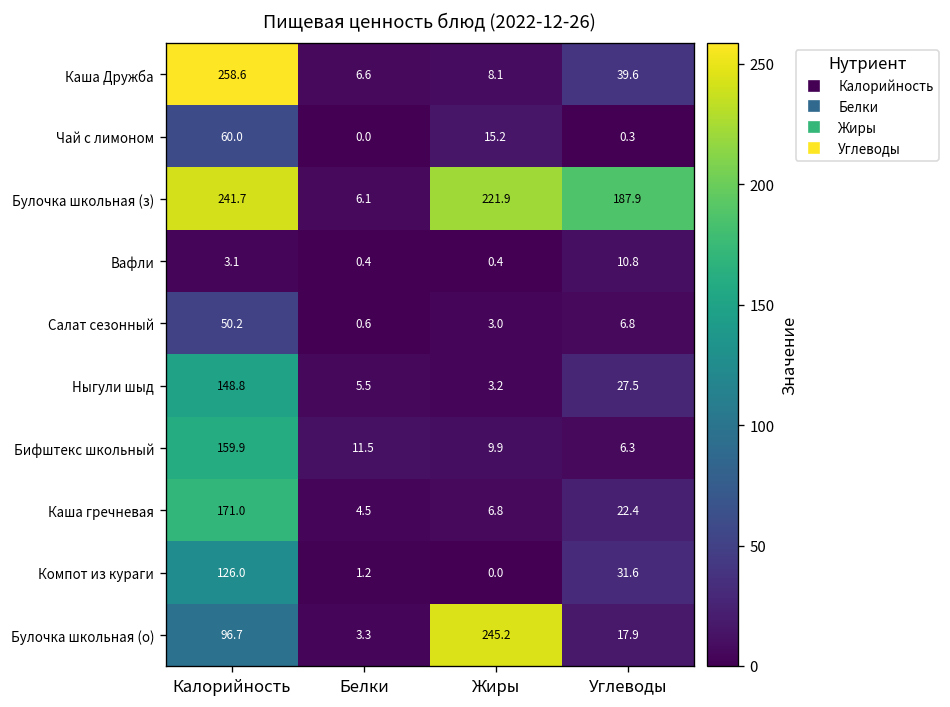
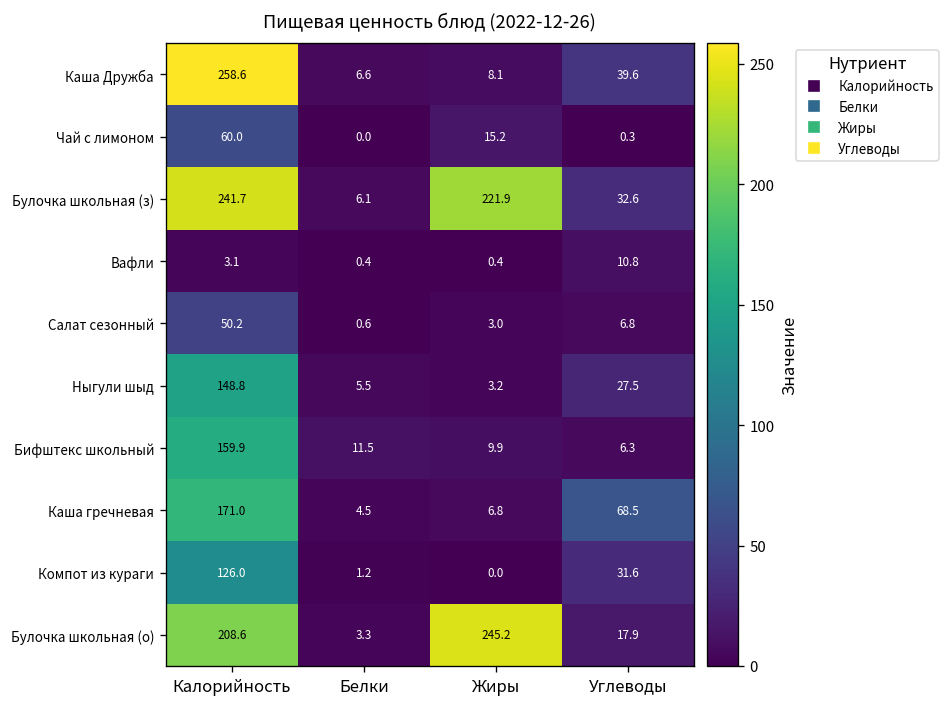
  {
    "Каша Дружба": {
      "Калорийность": 258.6,
      "Белки": 6.6,
      "Жиры": 8.1,
      "Углеводы": 39.6
    },
    "Чай с лимоном": {
      "Калорийность": 60.0,
      "Белки": 0.0,
      "Жиры": 15.2,
      "Углеводы": 0.3
    },
    "Булочка школьная (з)": {
      "Калорийность": 241.7,
      "Белки": 6.1,
      "Жиры": 221.9,
-     "Углеводы": 187.9
+     "Углеводы": 32.6
    },
    "Вафли": {
      "Калорийность": 3.1,
      "Белки": 0.4,
      "Жиры": 0.4,
      "Углеводы": 10.8
    },
    "Салат сезонный": {
      "Калорийность": 50.2,
      "Белки": 0.6,
      "Жиры": 3.0,
      "Углеводы": 6.8
    },
    "Ныгули шыд": {
      "Калорийность": 148.8,
      "Белки": 5.5,
      "Жиры": 3.2,
      "Углеводы": 27.5
    },
    "Бифштекс школьный": {
      "Калорийность": 159.9,
      "Белки": 11.5,
      "Жиры": 9.9,
      "Углеводы": 6.3
    },
    "Каша гречневая": {
      "Калорийность": 171.0,
      "Белки": 4.5,
      "Жиры": 6.8,
-     "Углеводы": 22.4
+     "Углеводы": 68.5
    },
    "Компот из кураги": {
      "Калорийность": 126.0,
      "Белки": 1.2,
      "Жиры": 0.0,
      "Углеводы": 31.6
    },
    "Булочка школьная (о)": {
-     "Калорийность": 96.7,
+     "Калорийность": 208.6,
      "Белки": 3.3,
      "Жиры": 245.2,
      "Углеводы": 17.9
    }
  }
